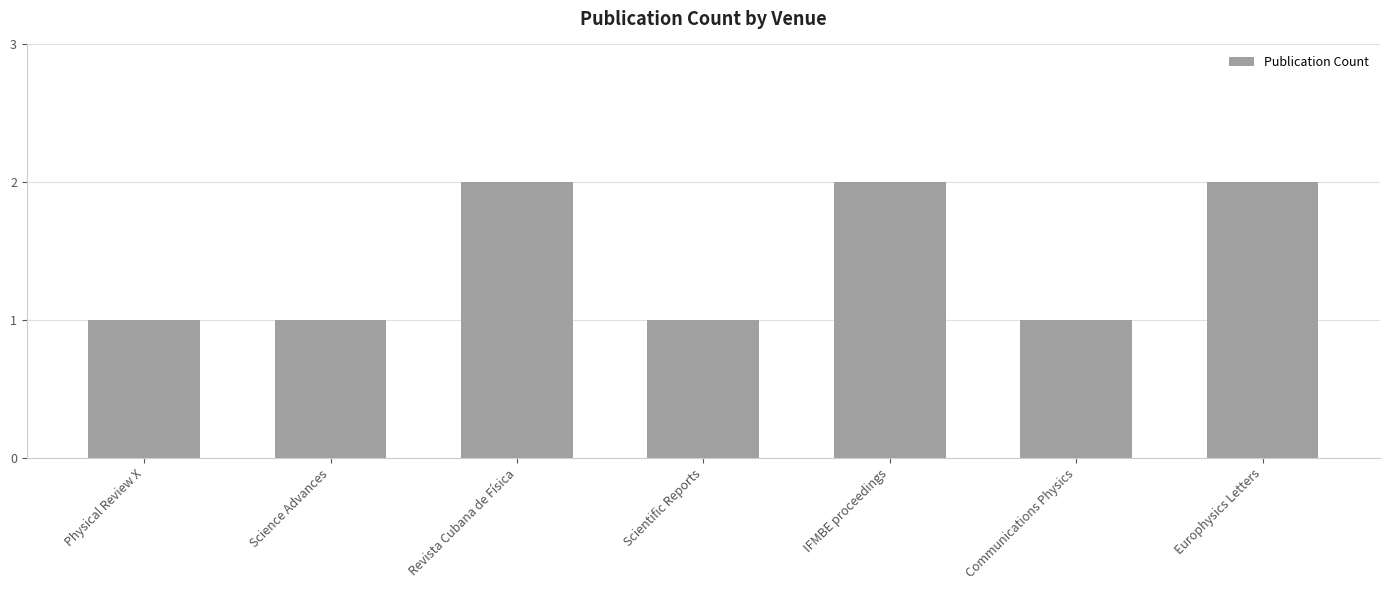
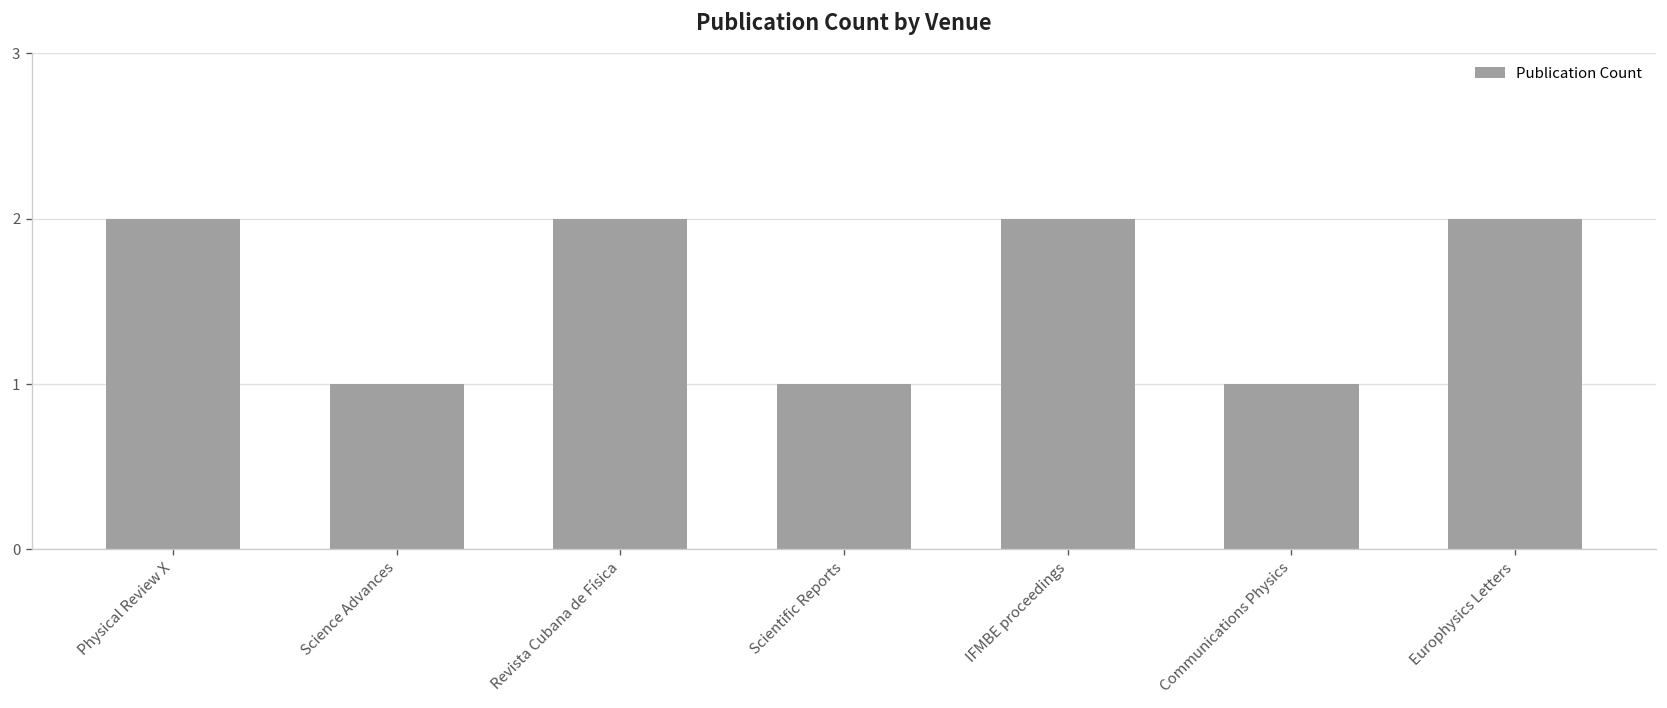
  {
-   "Physical Review X": 1,
+   "Physical Review X": 2,
    "Science Advances": 1,
    "Revista Cubana de Física": 2,
    "Scientific Reports": 1,
    "IFMBE proceedings": 2,
    "Communications Physics": 1,
    "Europhysics Letters": 2
  }
